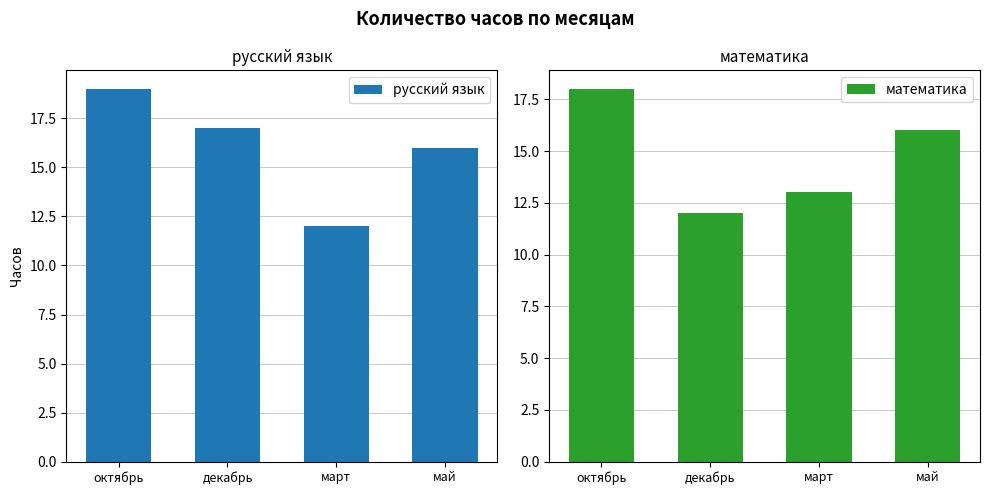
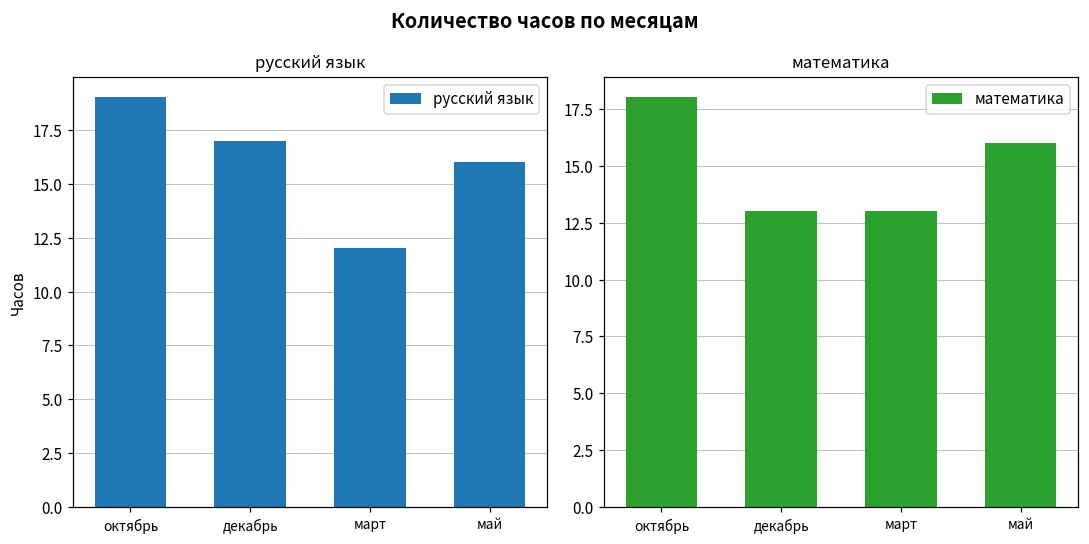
  {
    "русский язык": {
      "октябрь": 19.0,
      "декабрь": 17.0,
      "март": 12.0,
      "май": 16.0
    },
    "математика": {
      "октябрь": 18,
-     "декабрь": 12,
+     "декабрь": 13,
      "март": 13,
      "май": 16
    }
  }
